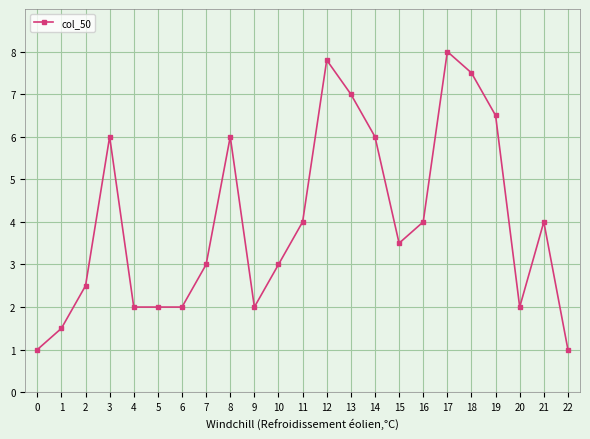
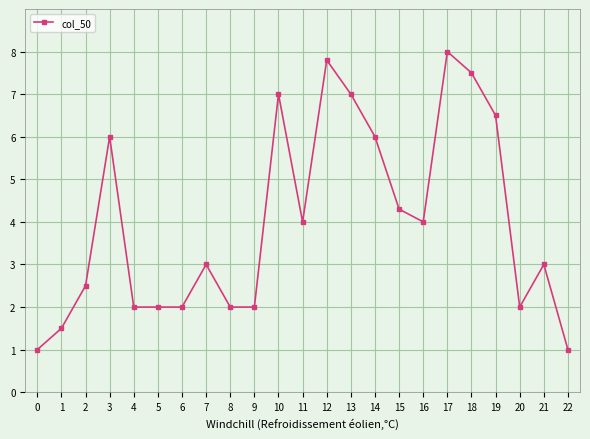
  {
    "0": 1.0,
    "1": 1.5,
    "2": 2.5,
    "3": 6.0,
    "4": 2.0,
    "5": 2.0,
    "6": 2.0,
    "7": 3.0,
-   "8": 6,
+   "8": 2,
    "9": 2.0,
-   "10": 3,
+   "10": 7,
    "11": 4.0,
    "12": 7.8,
    "13": 7.0,
    "14": 6.0,
-   "15": 3.5,
+   "15": 4.3,
    "16": 4.0,
    "17": 8.0,
    "18": 7.5,
    "19": 6.5,
    "20": 2.0,
-   "21": 4,
+   "21": 3,
    "22": 1.0
  }
